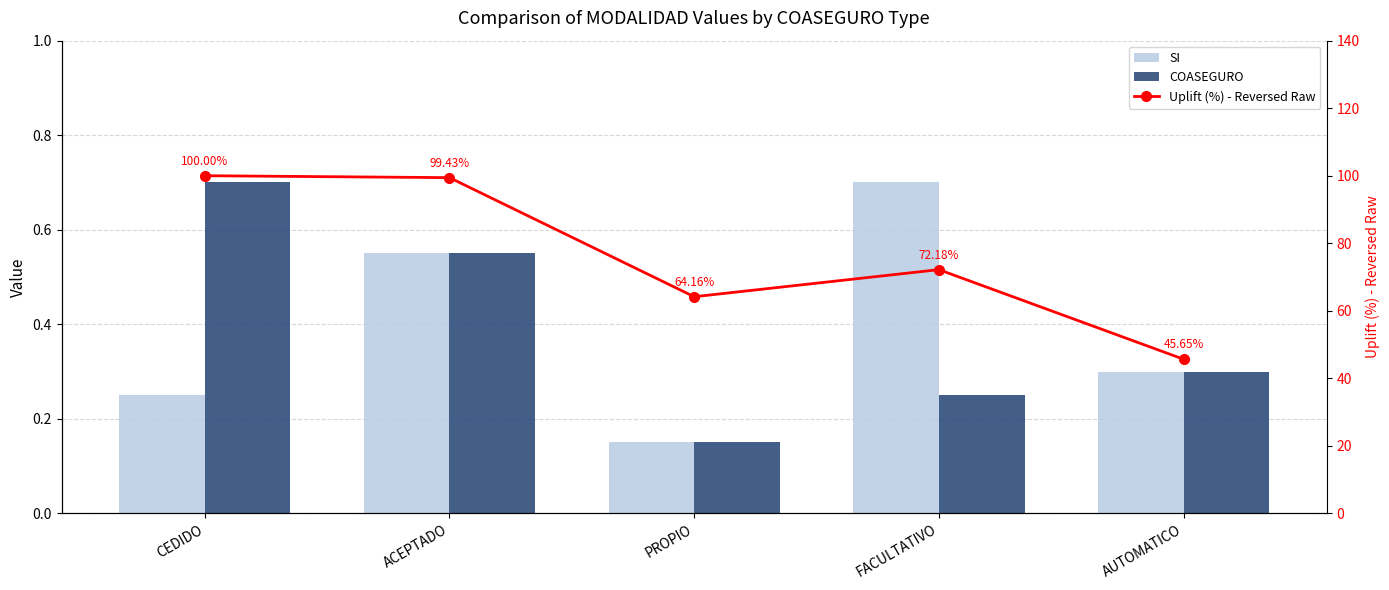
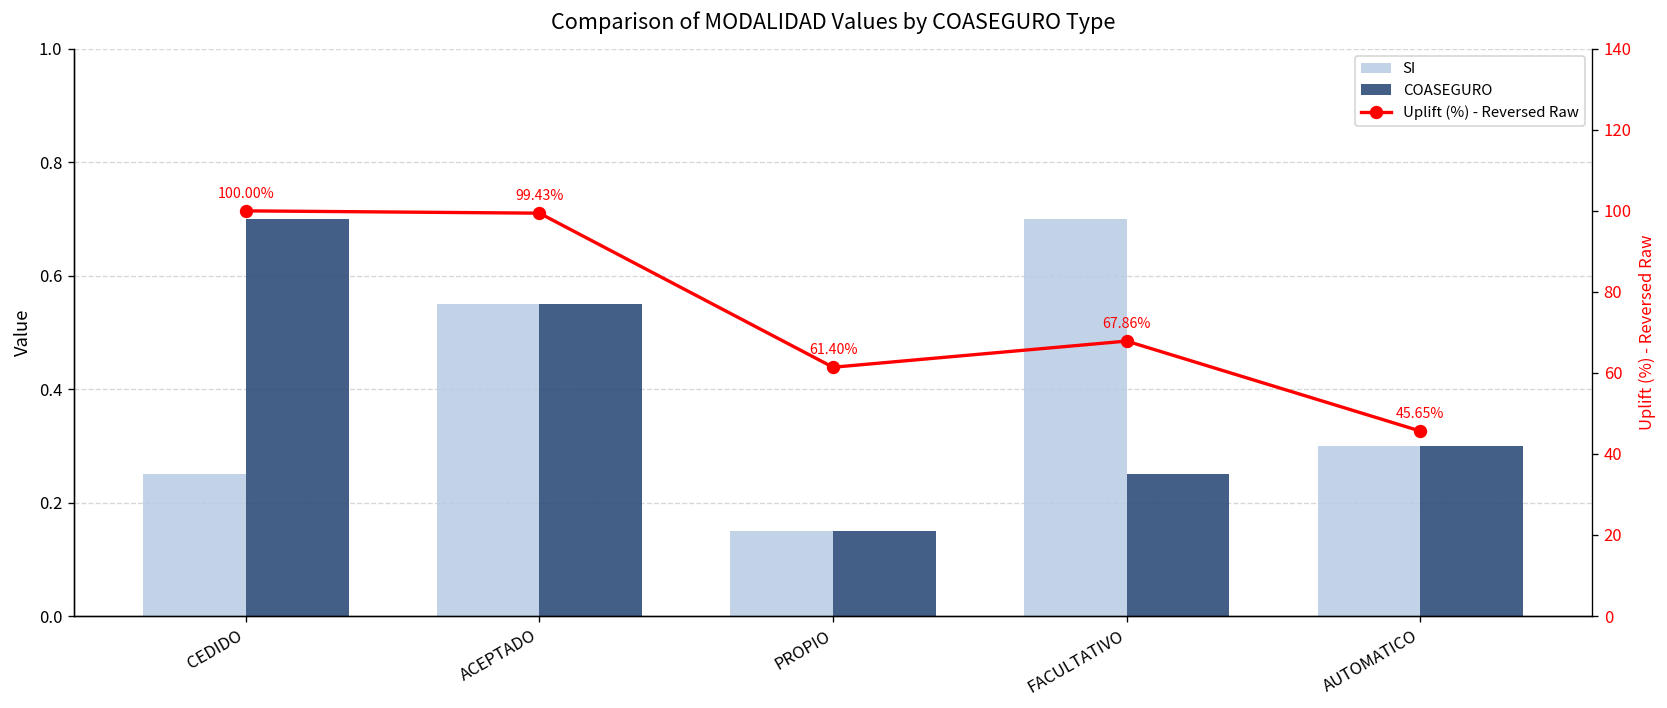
  {
    "Uplift (%) - Reversed Raw": {
      "CEDIDO": "100.00%",
      "ACEPTADO": "99.43%",
-     "PROPIO": "64.16%",
-     "FACULTATIVO": "72.18%",
+     "PROPIO": "61.40%",
+     "FACULTATIVO": "67.86%",
      "AUTOMATICO": "45.65%"
    }
  }
